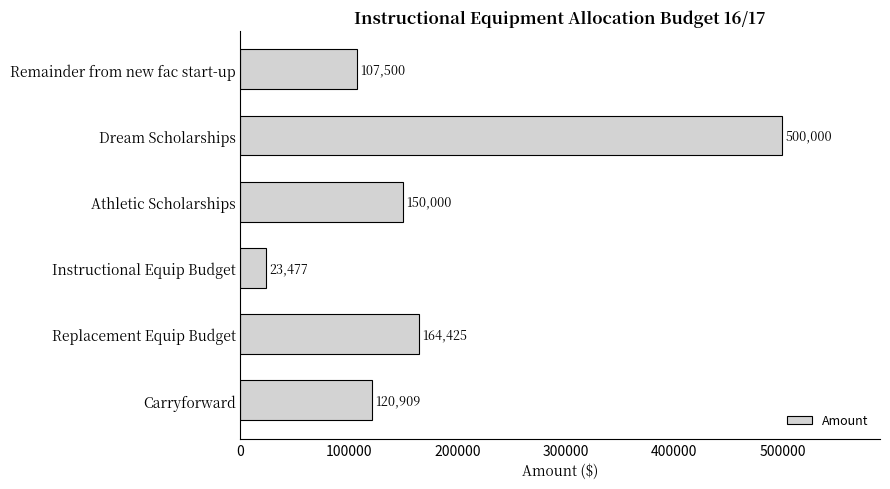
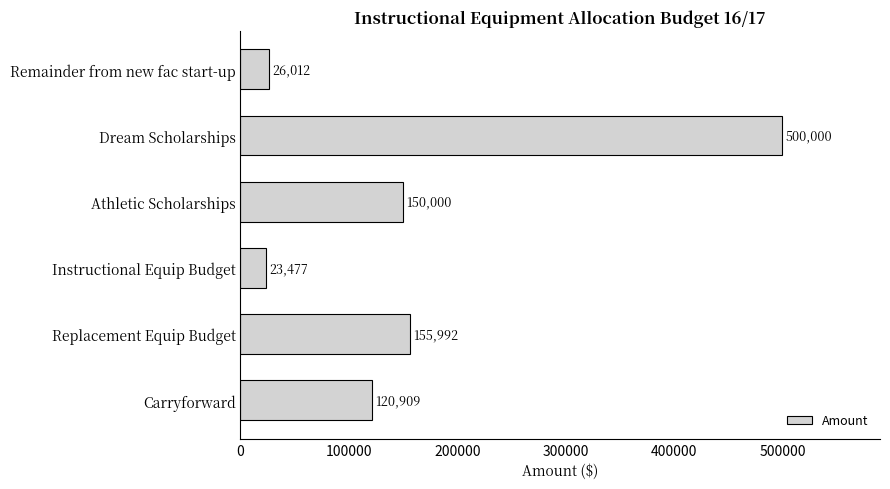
  {
-   "Remainder from new fac start-up": "107,500",
+   "Remainder from new fac start-up": "26,012",
    "Dream Scholarships": "500,000",
    "Athletic Scholarships": "150,000",
    "Instructional Equip Budget": "23,477",
-   "Replacement Equip Budget": "164,425",
+   "Replacement Equip Budget": "155,992",
    "Carryforward": "120,909"
  }
